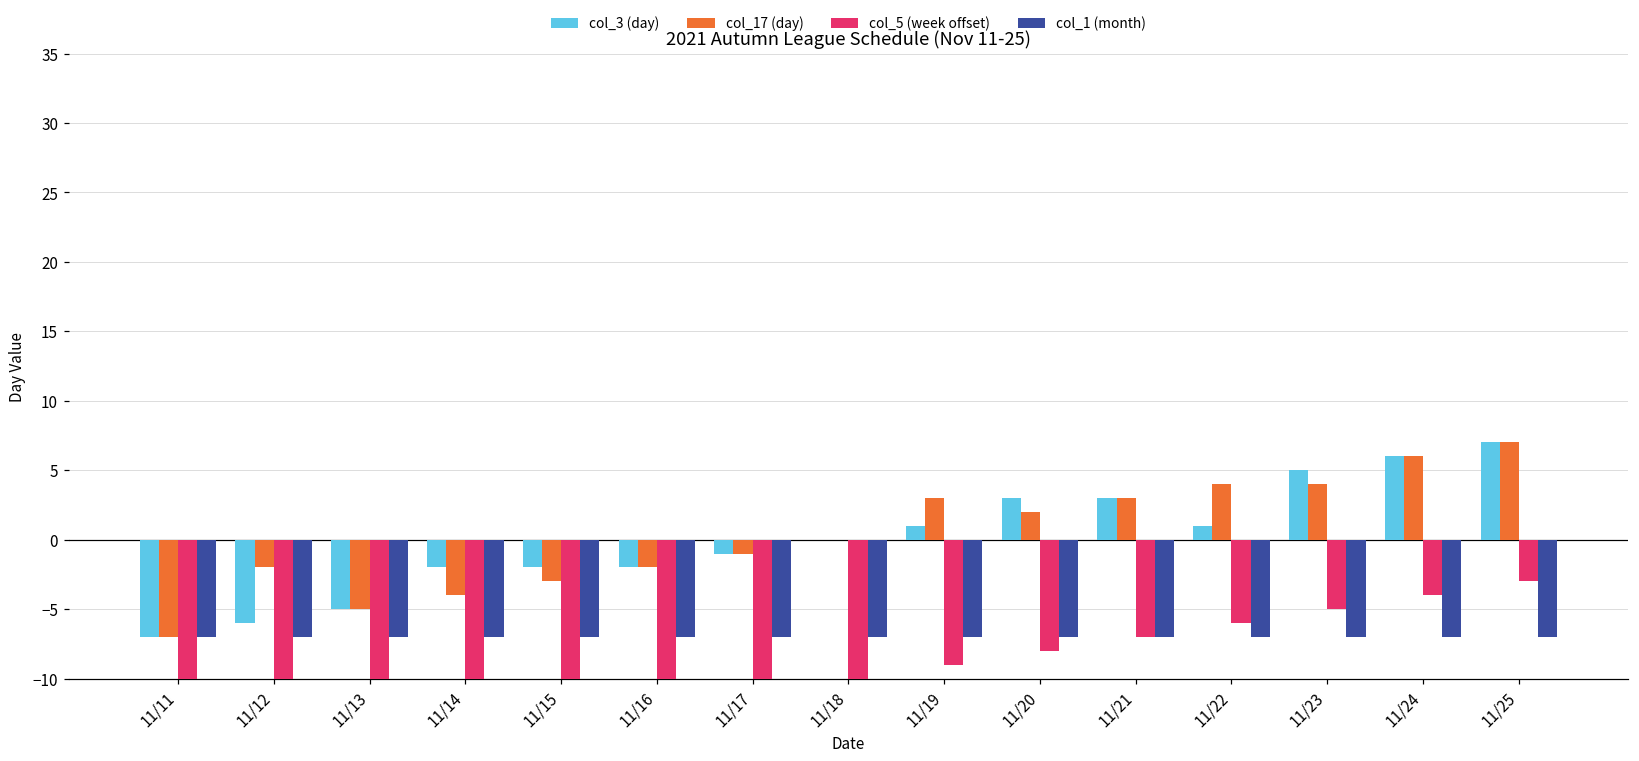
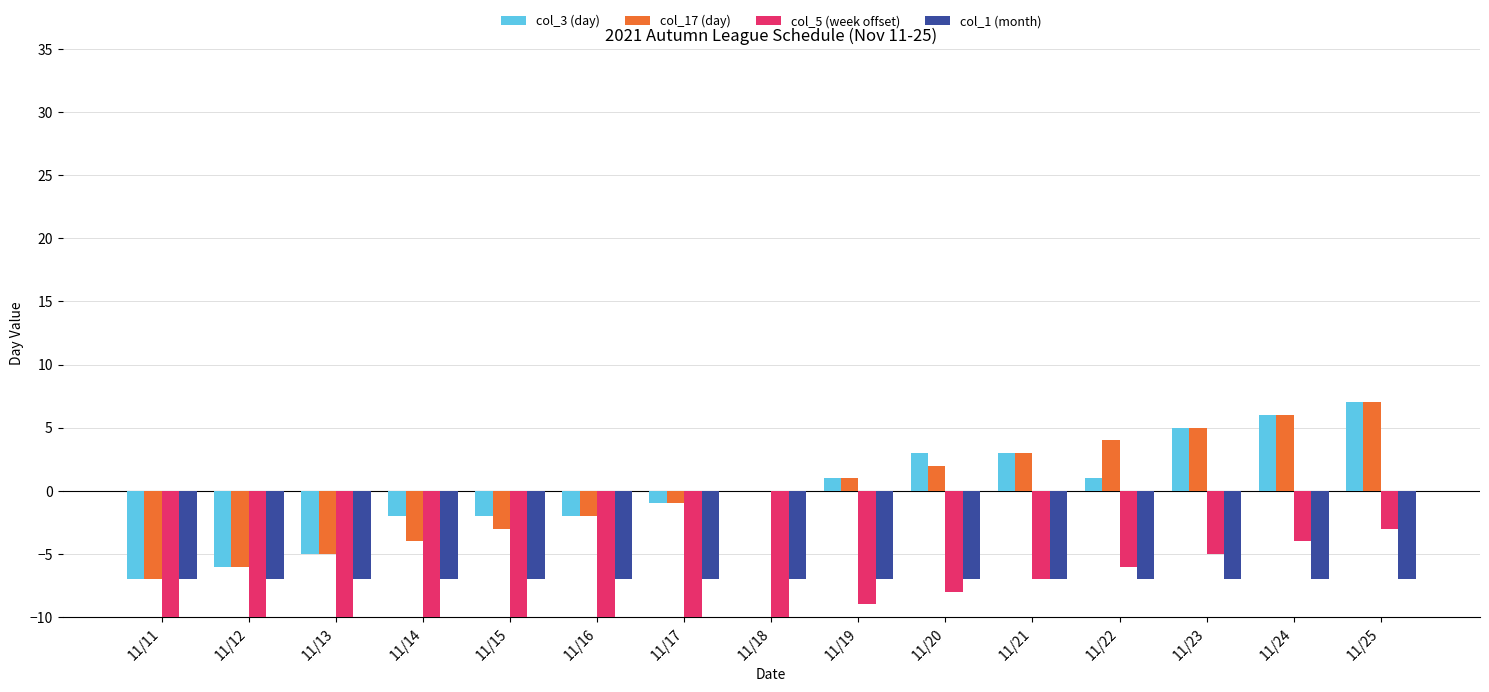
  {
    "col_3 (day)": {
      "11/11": -7.0,
      "11/12": -6.0,
      "11/13": -5.0,
      "11/14": -2.0,
      "11/15": -2.0,
      "11/16": -2.0,
      "11/17": -1.0,
      "11/18": 0.0,
      "11/19": 1.0,
      "11/20": 3.0,
      "11/21": 3.0,
      "11/22": 1.0,
      "11/23": 5.0,
      "11/24": 6.0,
      "11/25": 7.0
    },
    "col_17 (day)": {
      "11/11": -7.0,
-     "11/12": -2.0,
+     "11/12": -6.0,
      "11/13": -5.0,
      "11/14": -4.0,
      "11/15": -3.0,
      "11/16": -2.0,
      "11/17": -1.0,
      "11/18": 0.0,
-     "11/19": 3.0,
+     "11/19": 1.0,
      "11/20": 2.0,
      "11/21": 3.0,
      "11/22": 4.0,
-     "11/23": 4.0,
+     "11/23": 5.0,
      "11/24": 6.0,
      "11/25": 7.0
    },
    "col_5 (week offset)": {
      "11/18": -10.0,
      "11/19": -9.0,
      "11/20": -8.0,
      "11/21": -7.0,
      "11/22": -6.0,
      "11/23": -5.0,
      "11/24": -4.0,
      "11/25": -3.0
    },
    "col_1 (month)": {
      "11/11": -7.0,
      "11/12": -7.0,
      "11/13": -7.0,
      "11/14": -7.0,
      "11/15": -7.0,
      "11/16": -7.0,
      "11/17": -7.0,
      "11/18": -7.0,
      "11/19": -7.0,
      "11/20": -7.0,
      "11/21": -7.0,
      "11/22": -7.0,
      "11/23": -7.0,
      "11/24": -7.0,
      "11/25": -7.0
    }
  }
